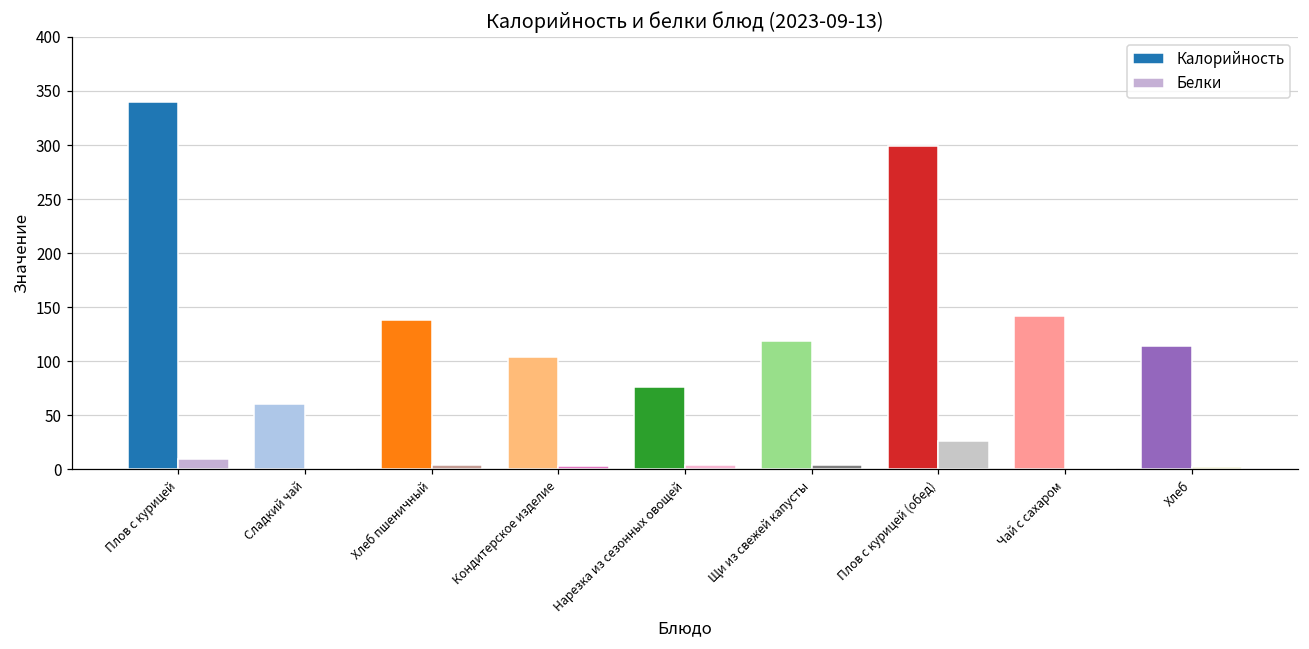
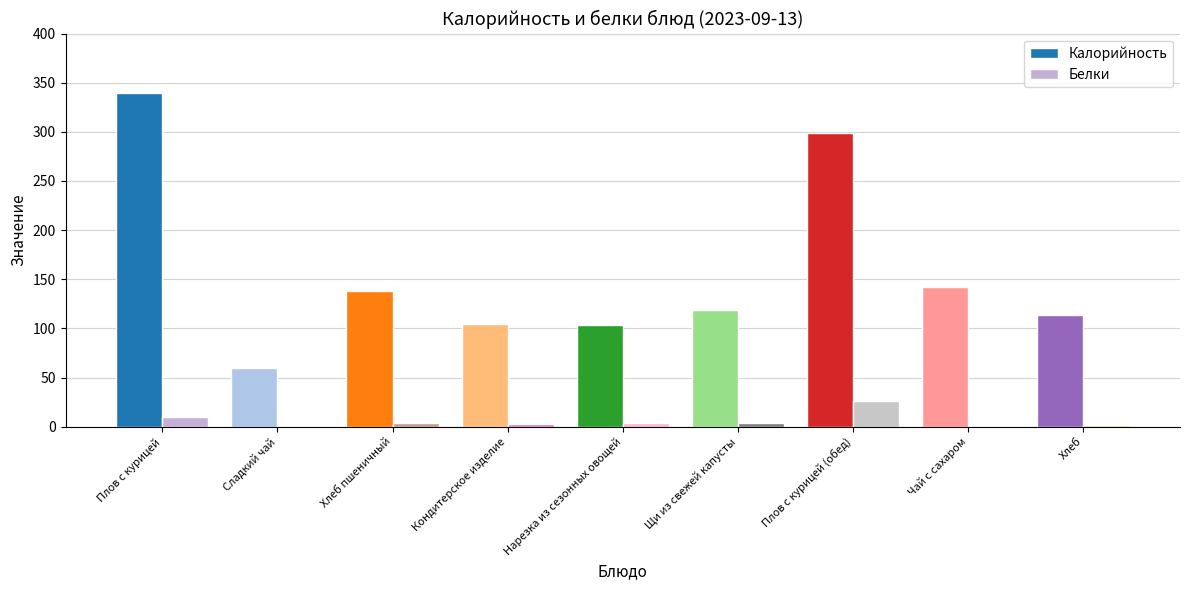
  {
    "Калорийность": {
      "Плов с курицей": 340,
      "Сладкий чай": 60,
      "Хлеб пшеничный": 140,
      "Кондитерское изделие": 100,
-     "Нарезка из сезонных овощей": 80,
+     "Нарезка из сезонных овощей": 100,
      "Щи из свежей капусты": 120,
      "Плов с курицей (обед)": 300,
      "Чай с сахаром": 140,
      "Хлеб": 110
    },
    "Белки": {
      "Плов с курицей": 10,
      "Сладкий чай": 0,
      "Хлеб пшеничный": 0,
      "Кондитерское изделие": 0,
      "Нарезка из сезонных овощей": 0,
      "Щи из свежей капусты": 0,
      "Плов с курицей (обед)": 30,
      "Чай с сахаром": 0
    }
  }
